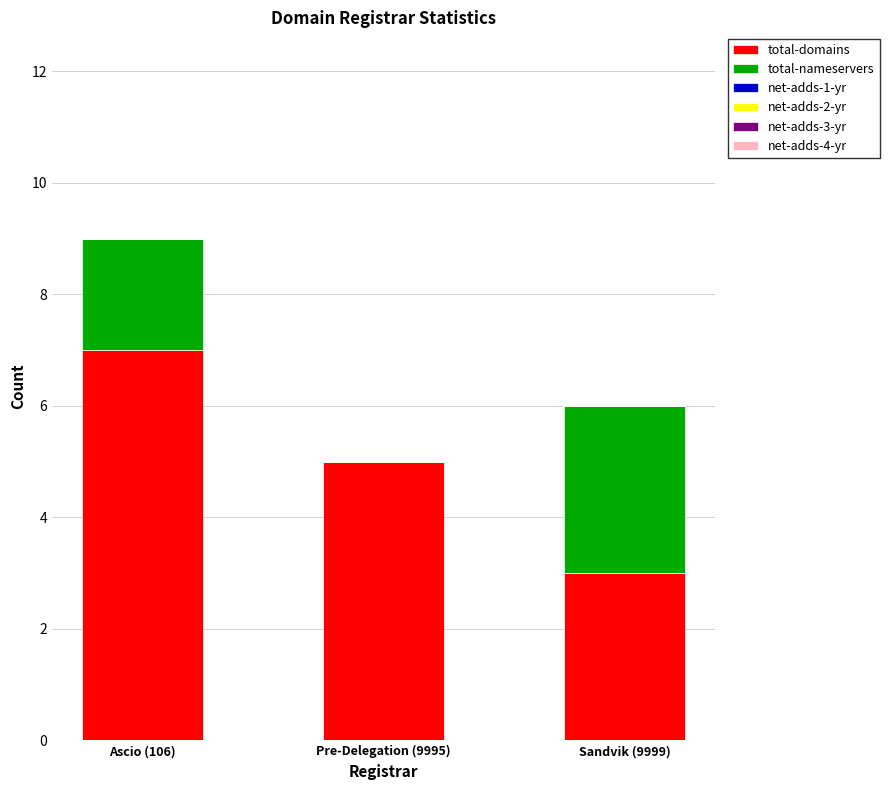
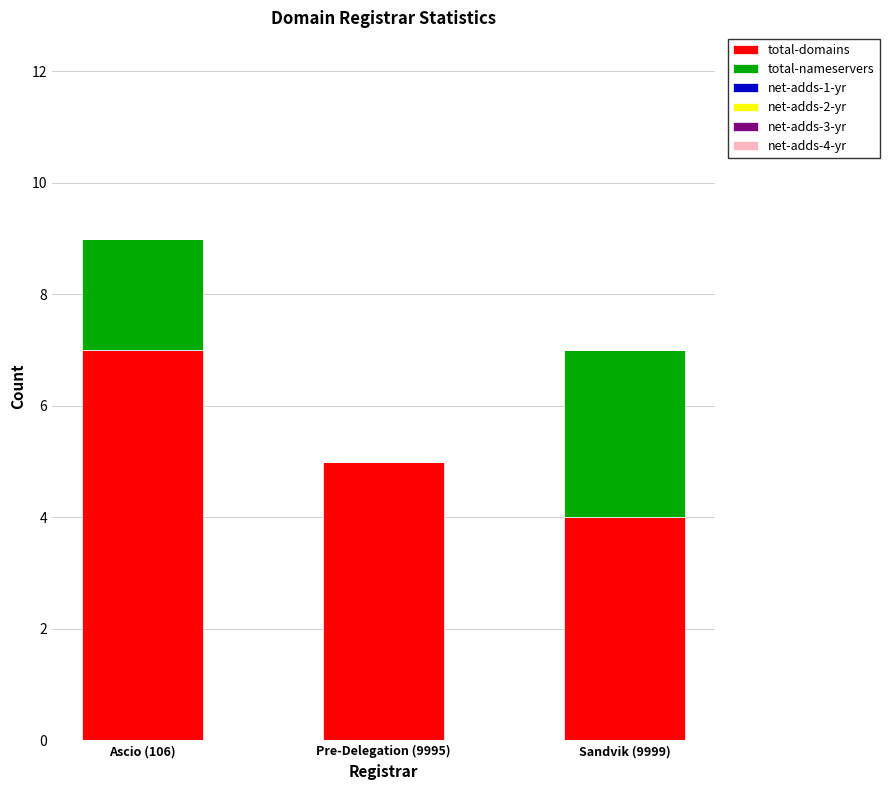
  {
    "total-domains": {
      "Ascio (106)": 7,
      "Pre-Delegation (9995)": 5,
-     "Sandvik (9999)": 3
+     "Sandvik (9999)": 4
    },
    "net-adds-4-yr": {
      "Pre-Delegation (9995)": 0
    }
  }
